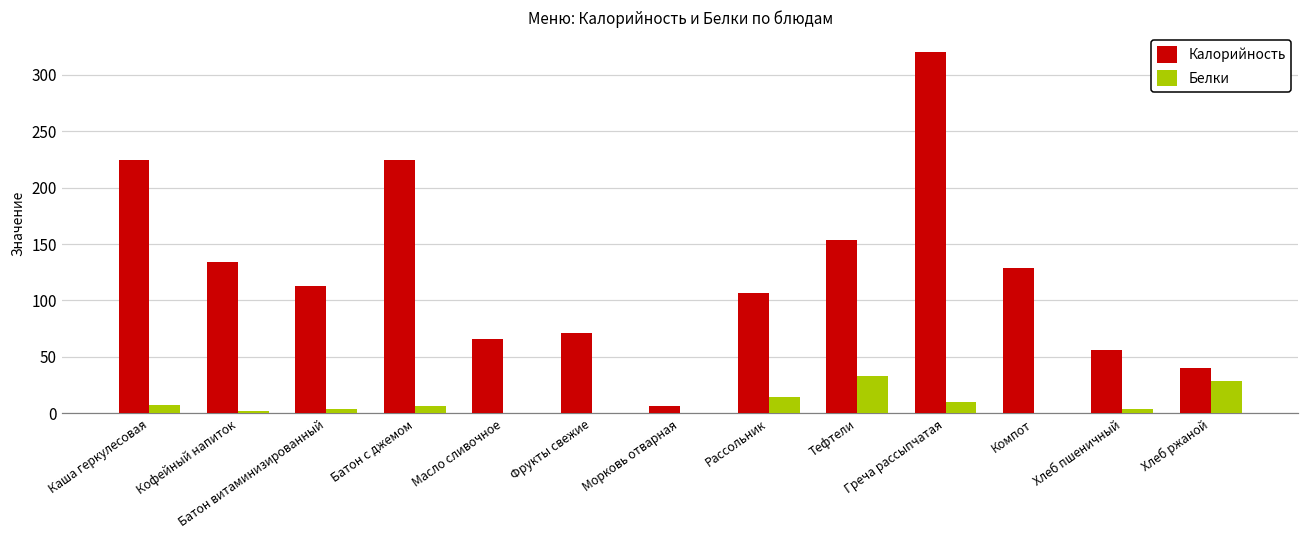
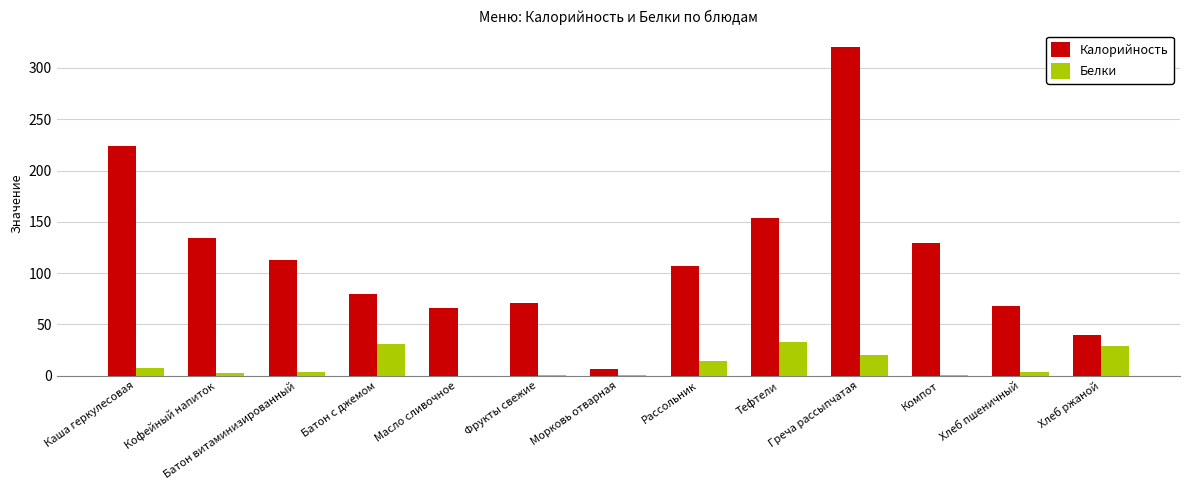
  {
    "Калорийность": {
      "Каша геркулесовая": 224,
      "Кофейный напиток": 134,
      "Батон витаминизированный": 113,
-     "Батон с джемом": 224,
+     "Батон с джемом": 80,
      "Масло сливочное": 66,
      "Фрукты свежие": 71,
      "Морковь отварная": 7,
      "Рассольник": 107,
      "Тефтели": 154,
      "Греча рассыпчатая": 320,
      "Компот": 129,
-     "Хлеб пшеничный": 56,
+     "Хлеб пшеничный": 68,
      "Хлеб ржаной": 40
    },
    "Белки": {
      "Каша геркулесовая": 7,
      "Батон витаминизированный": 4,
-     "Батон с джемом": 7,
+     "Батон с джемом": 31,
      "Рассольник": 14,
      "Тефтели": 33,
-     "Греча рассыпчатая": 10,
+     "Греча рассыпчатая": 21,
      "Хлеб пшеничный": 4,
      "Хлеб ржаной": 29
    }
  }
